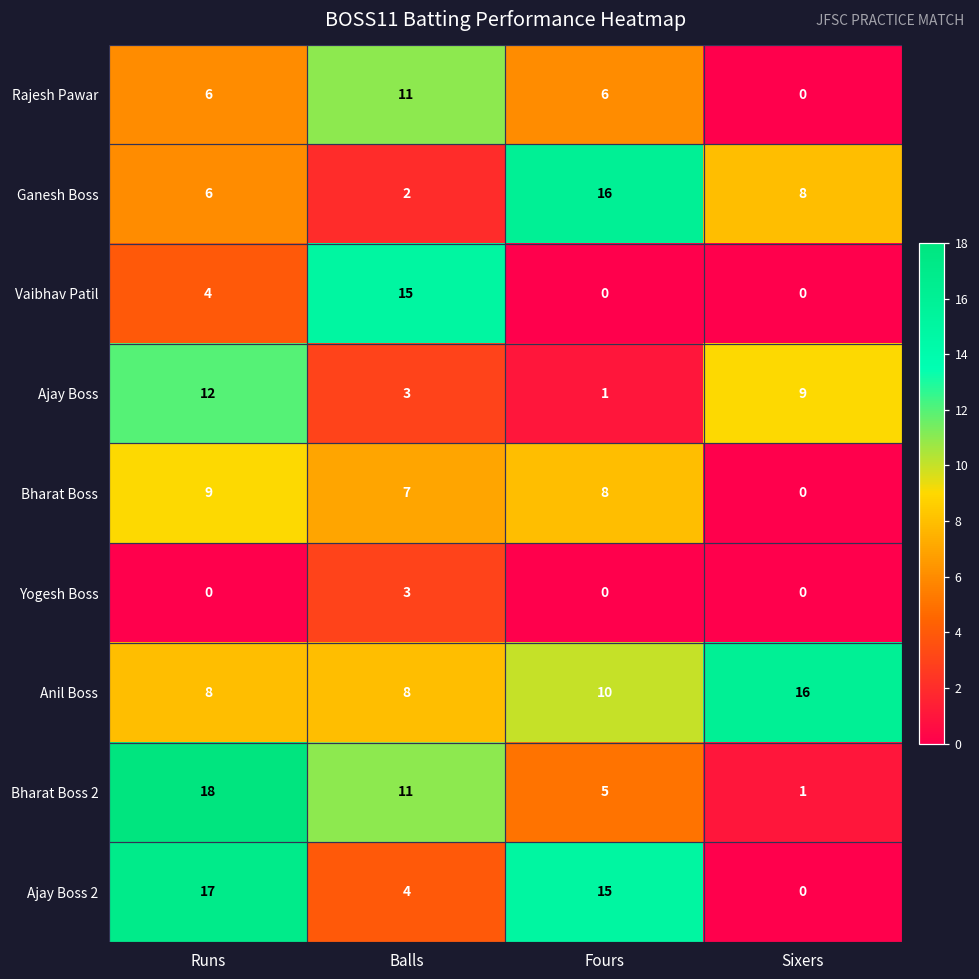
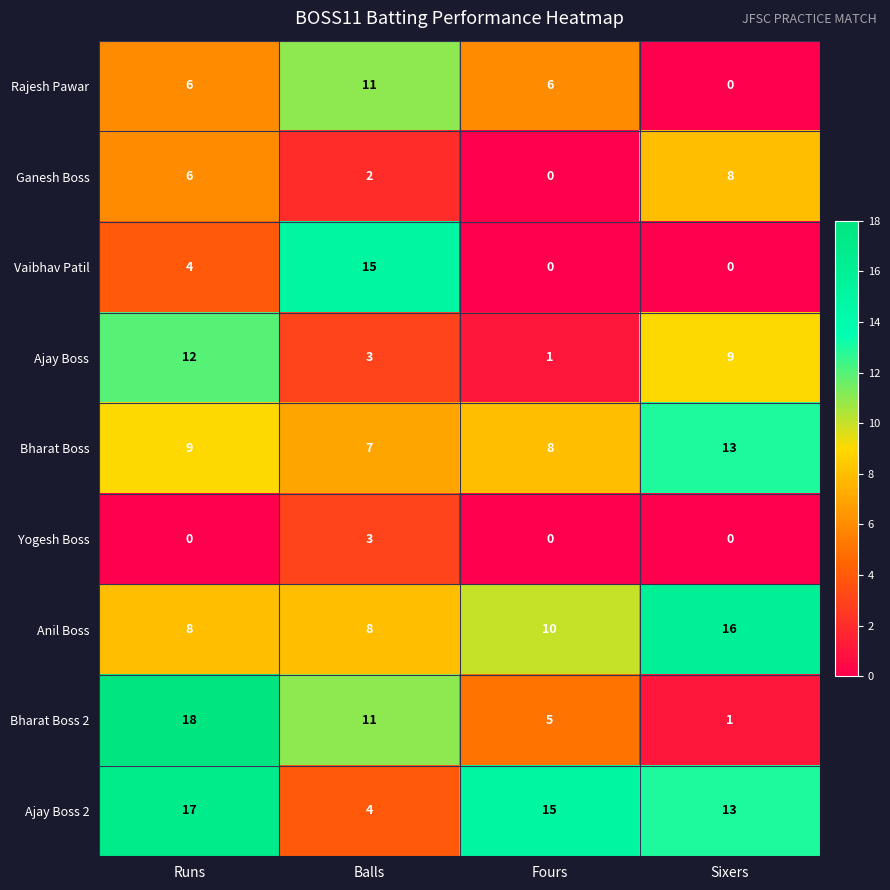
  {
    "Rajesh Pawar": {
      "Runs": 6,
      "Balls": 11,
      "Fours": 6,
      "Sixers": 0
    },
    "Ganesh Boss": {
      "Runs": 6,
      "Balls": 2,
-     "Fours": 16,
+     "Fours": 0,
      "Sixers": 8
    },
    "Vaibhav Patil": {
      "Runs": 4,
      "Balls": 15,
      "Fours": 0,
      "Sixers": 0
    },
    "Ajay Boss": {
      "Runs": 12,
      "Balls": 3,
      "Fours": 1,
      "Sixers": 9
    },
    "Bharat Boss": {
      "Runs": 9,
      "Balls": 7,
      "Fours": 8,
-     "Sixers": 0
+     "Sixers": 13
    },
    "Yogesh Boss": {
      "Runs": 0,
      "Balls": 3,
      "Fours": 0,
      "Sixers": 0
    },
    "Anil Boss": {
      "Runs": 8,
      "Balls": 8,
      "Fours": 10,
      "Sixers": 16
    },
    "Bharat Boss 2": {
      "Runs": 18,
      "Balls": 11,
      "Fours": 5,
      "Sixers": 1
    },
    "Ajay Boss 2": {
      "Runs": 17,
      "Balls": 4,
      "Fours": 15,
-     "Sixers": 0
+     "Sixers": 13
    }
  }
